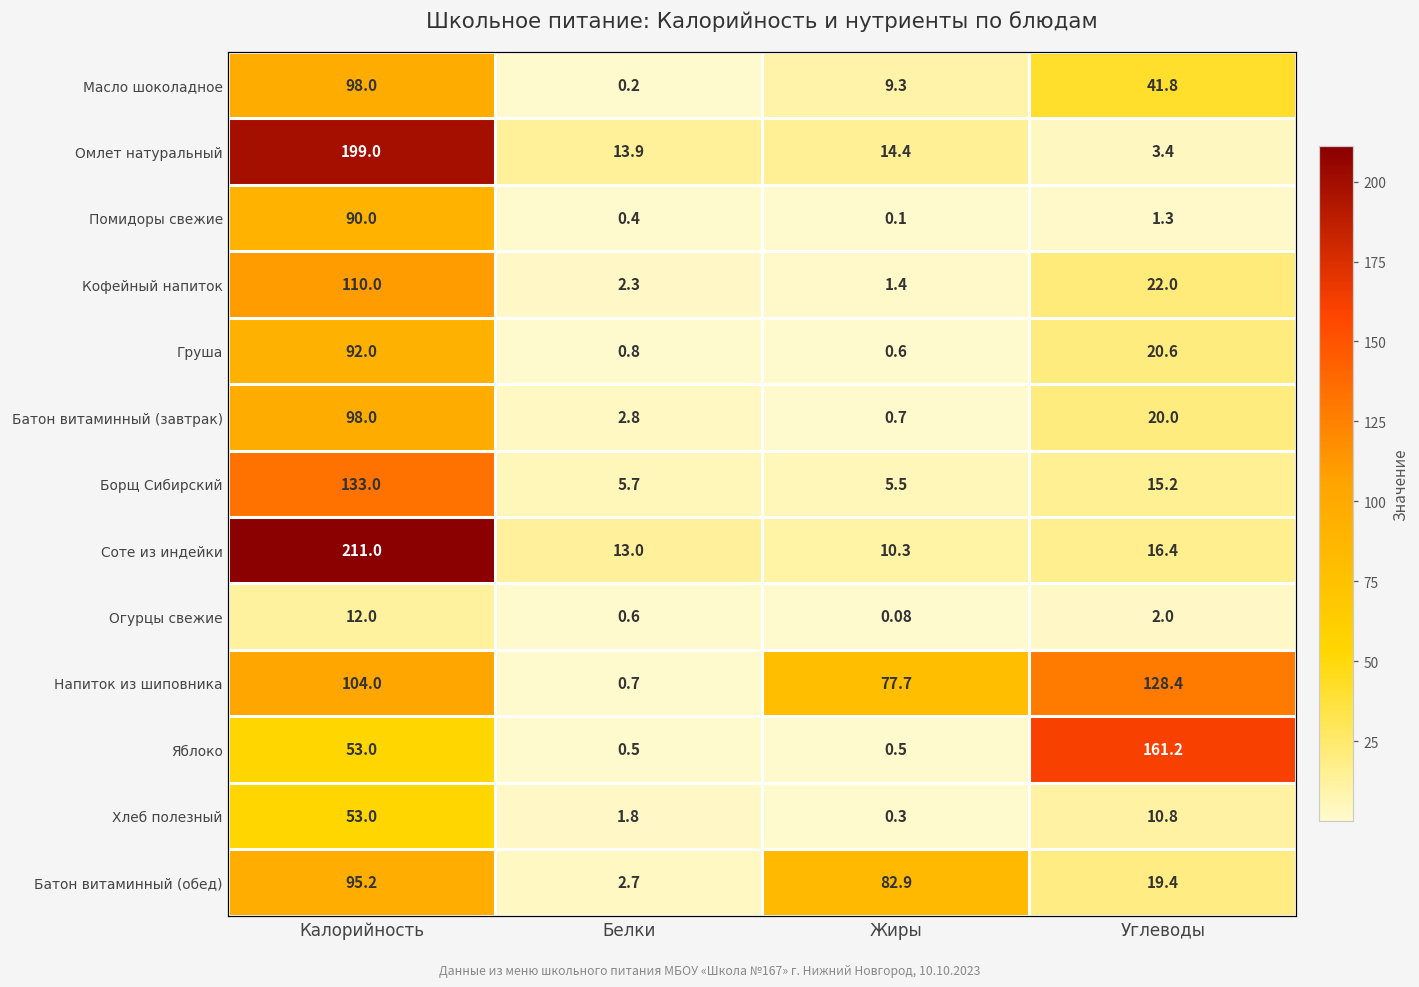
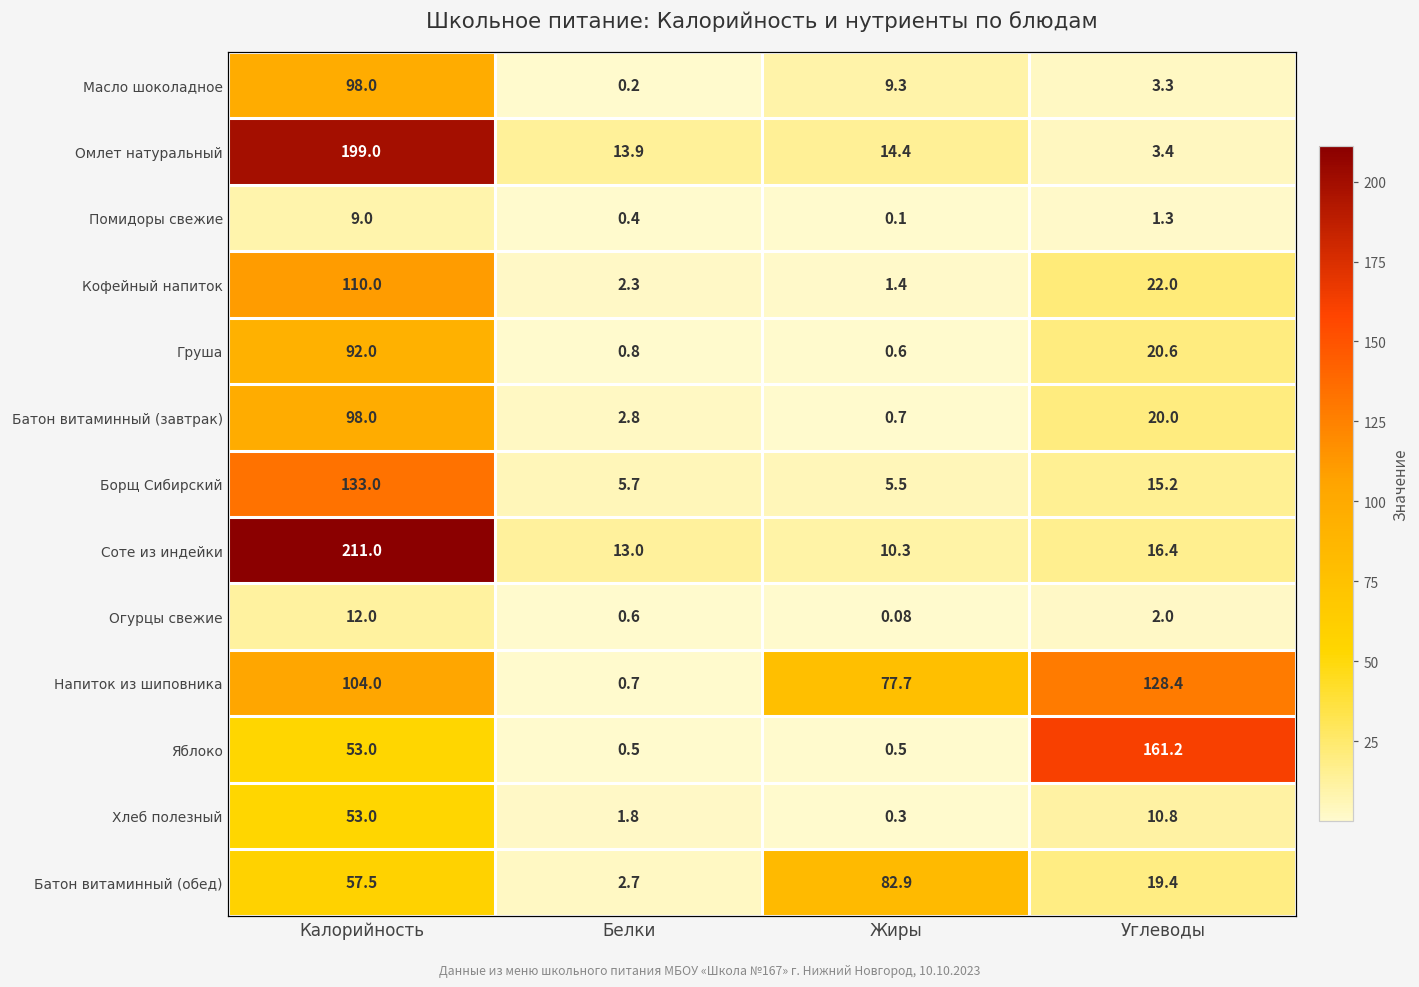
  {
    "Масло шоколадное": {
      "Калорийность": 98.0,
      "Белки": 0.2,
      "Жиры": 9.3,
-     "Углеводы": 41.8
+     "Углеводы": 3.3
    },
    "Омлет натуральный": {
      "Калорийность": 199.0,
      "Белки": 13.9,
      "Жиры": 14.4,
      "Углеводы": 3.4
    },
    "Помидоры свежие": {
-     "Калорийность": 90.0,
+     "Калорийность": 9.0,
      "Белки": 0.4,
      "Жиры": 0.1,
      "Углеводы": 1.3
    },
    "Кофейный напиток": {
      "Калорийность": 110.0,
      "Белки": 2.3,
      "Жиры": 1.4,
      "Углеводы": 22.0
    },
    "Груша": {
      "Калорийность": 92.0,
      "Белки": 0.8,
      "Жиры": 0.6,
      "Углеводы": 20.6
    },
    "Батон витаминный (завтрак)": {
      "Калорийность": 98.0,
      "Белки": 2.8,
      "Жиры": 0.7,
      "Углеводы": 20.0
    },
    "Борщ Сибирский": {
      "Калорийность": 133.0,
      "Белки": 5.7,
      "Жиры": 5.5,
      "Углеводы": 15.2
    },
    "Соте из индейки": {
      "Калорийность": 211.0,
      "Белки": 13.0,
      "Жиры": 10.3,
      "Углеводы": 16.4
    },
    "Огурцы свежие": {
      "Калорийность": 12.0,
      "Белки": 0.6,
      "Жиры": 0.08,
      "Углеводы": 2.0
    },
    "Напиток из шиповника": {
      "Калорийность": 104.0,
      "Белки": 0.7,
      "Жиры": 77.7,
      "Углеводы": 128.4
    },
    "Яблоко": {
      "Калорийность": 53.0,
      "Белки": 0.5,
      "Жиры": 0.5,
      "Углеводы": 161.2
    },
    "Хлеб полезный": {
      "Калорийность": 53.0,
      "Белки": 1.8,
      "Жиры": 0.3,
      "Углеводы": 10.8
    },
    "Батон витаминный (обед)": {
-     "Калорийность": 95.2,
+     "Калорийность": 57.5,
      "Белки": 2.7,
      "Жиры": 82.9,
      "Углеводы": 19.4
    }
  }
